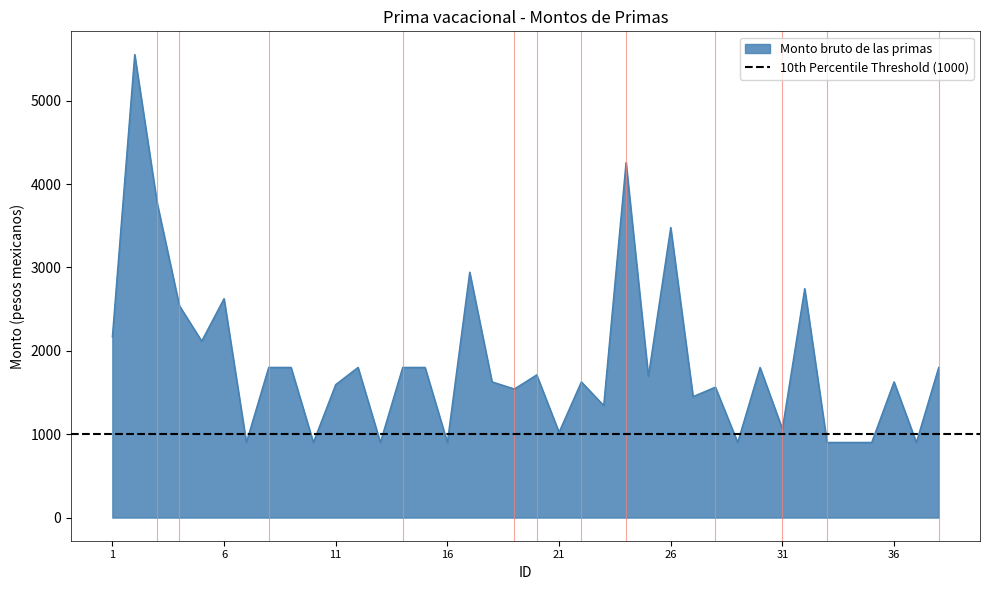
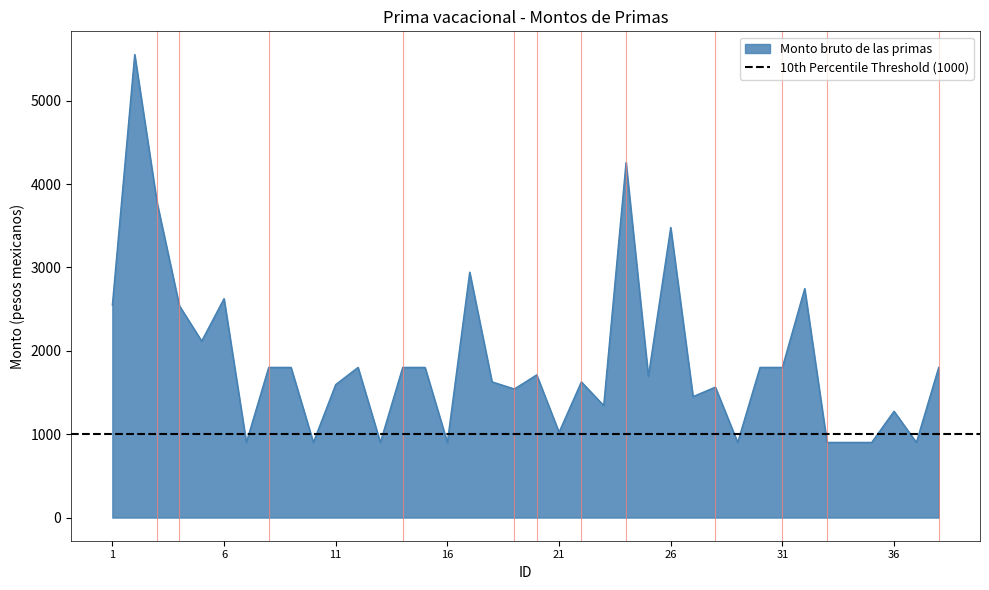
  {
-   "1": 2200,
+   "1": 2500,
    "6": 2600,
    "11": 1600,
    "16": 900,
    "21": 1000,
    "26": 3500,
-   "31": 1100,
-   "36": 1600
+   "31": 1800,
+   "36": 1300
  }
